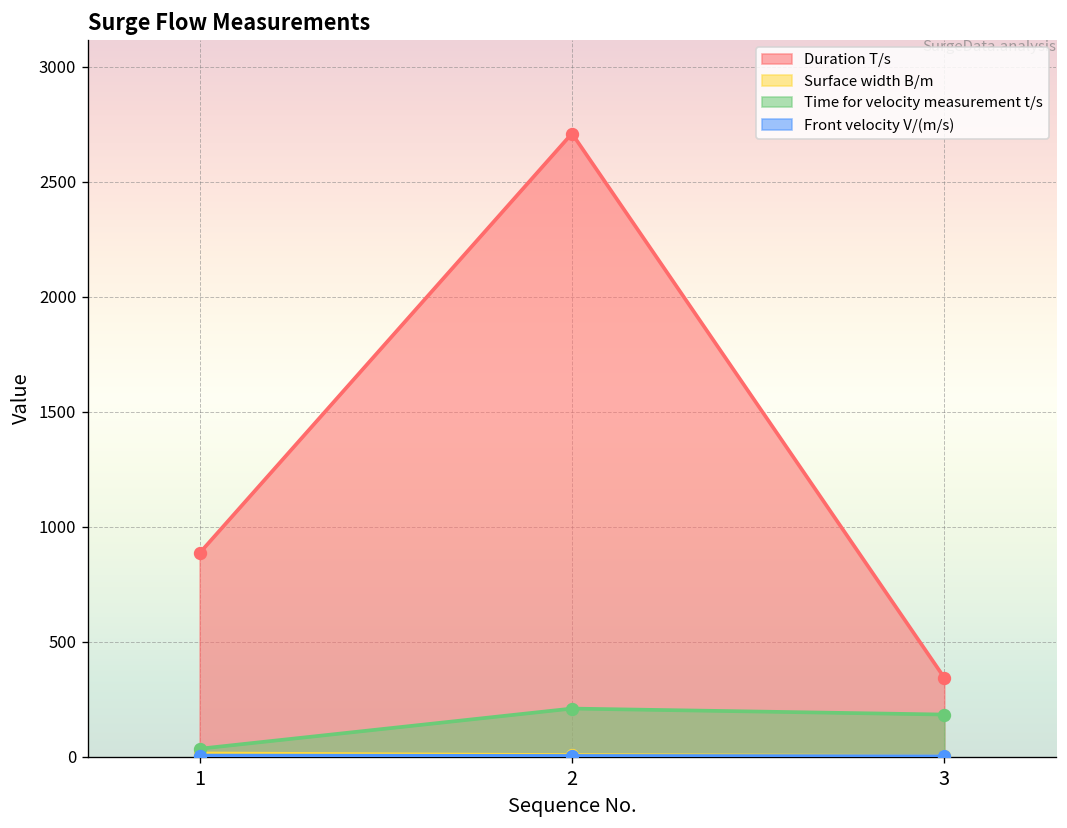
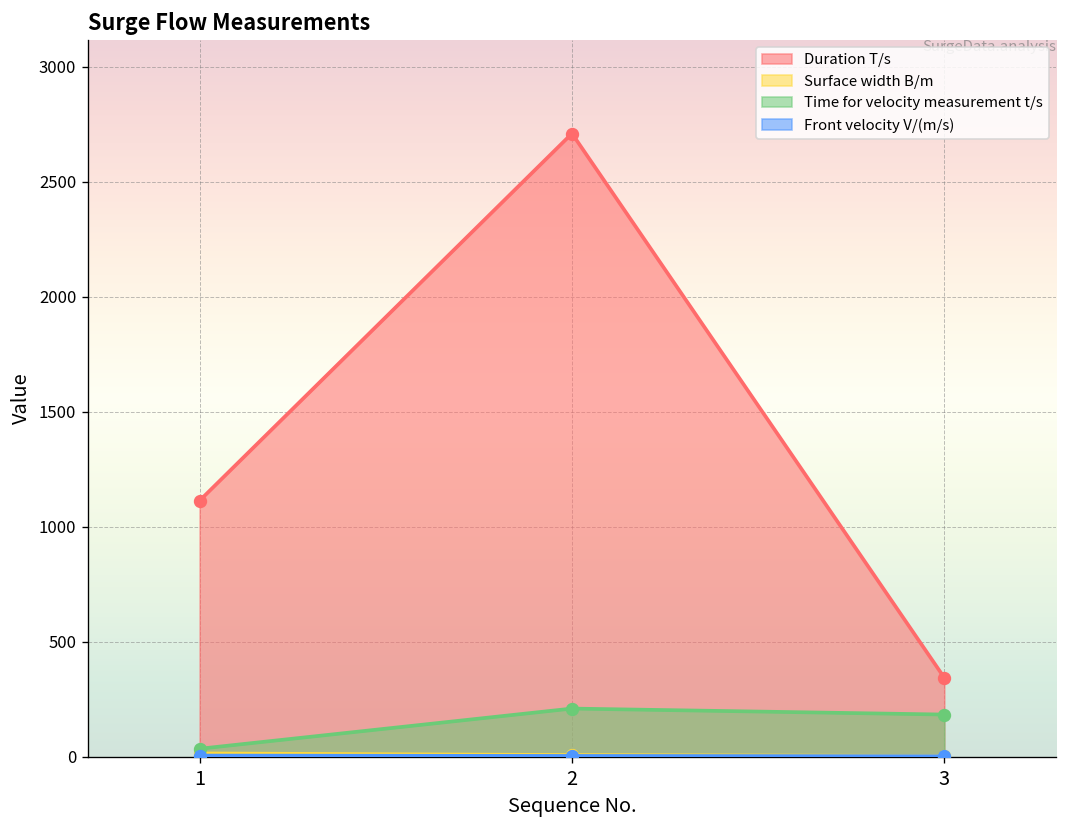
  {
    "Duration T/s": {
-     "1": 890,
+     "1": 1110,
      "2": 2710,
      "3": 340
    },
    "Time for velocity measurement t/s": {
      "1": 40,
      "2": 210,
      "3": 180
    }
  }
